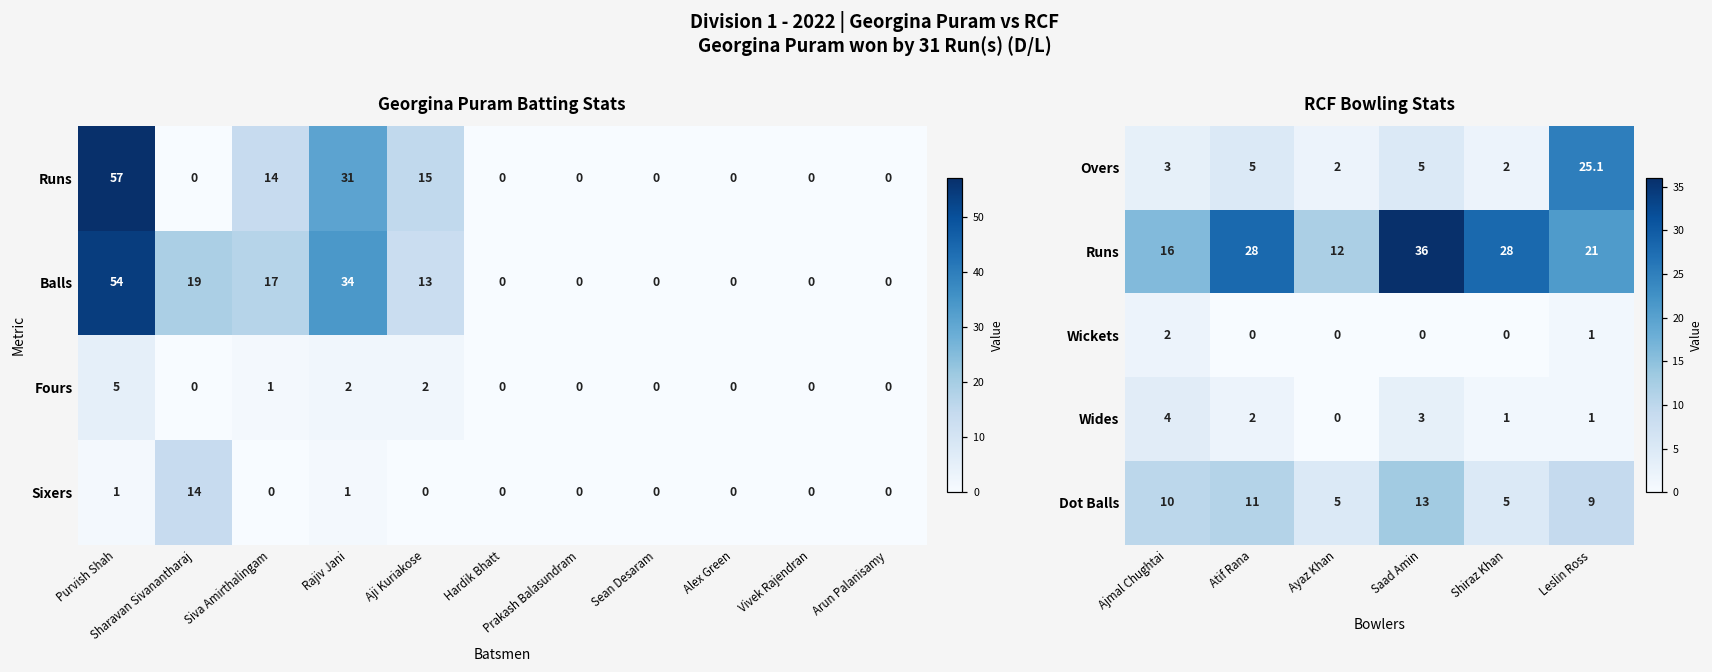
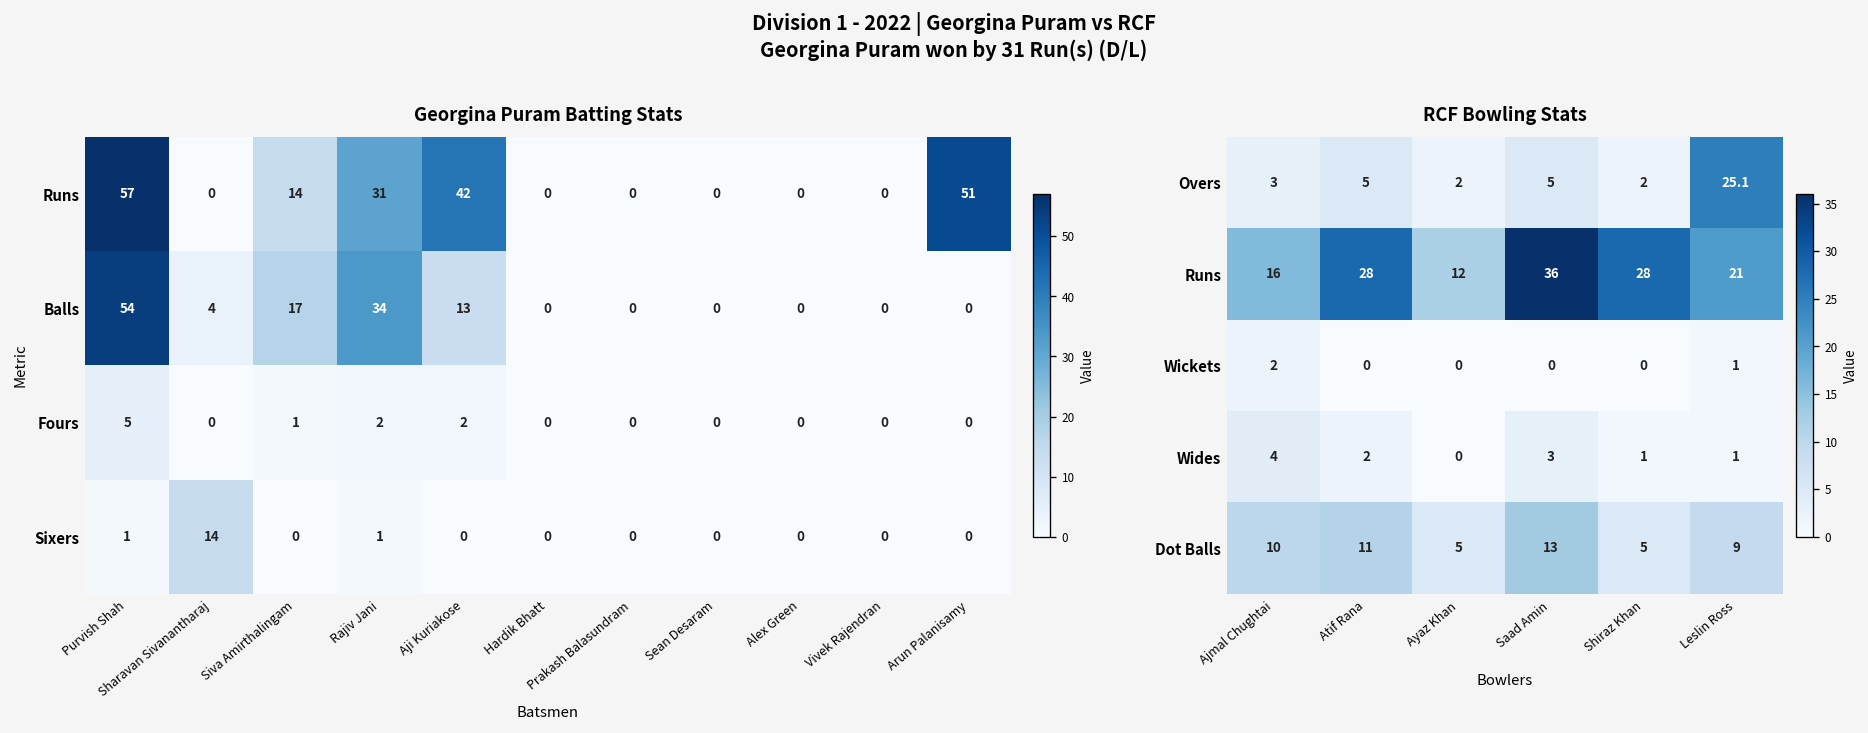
  {
    "Georgina Puram Batting Stats": {
      "Runs": {
        "Purvish Shah": 57,
        "Sharavan Sivanantharaj": 0,
        "Siva Amirthalingam": 14,
        "Rajiv Jani": 31,
-       "Aji Kuriakose": 15,
+       "Aji Kuriakose": 42,
        "Hardik Bhatt": 0,
        "Prakash Balasundram": 0,
        "Sean Desaram": 0,
        "Alex Green": 0,
        "Vivek Rajendran": 0,
-       "Arun Palanisamy": 0
+       "Arun Palanisamy": 51
      },
      "Balls": {
        "Purvish Shah": 54,
-       "Sharavan Sivanantharaj": 19,
+       "Sharavan Sivanantharaj": 4,
        "Siva Amirthalingam": 17,
        "Rajiv Jani": 34,
        "Aji Kuriakose": 13,
        "Hardik Bhatt": 0,
        "Prakash Balasundram": 0,
        "Sean Desaram": 0,
        "Alex Green": 0,
        "Vivek Rajendran": 0,
        "Arun Palanisamy": 0
      },
      "Fours": {
        "Purvish Shah": 5,
        "Sharavan Sivanantharaj": 0,
        "Siva Amirthalingam": 1,
        "Rajiv Jani": 2,
        "Aji Kuriakose": 2,
        "Hardik Bhatt": 0,
        "Prakash Balasundram": 0,
        "Sean Desaram": 0,
        "Alex Green": 0,
        "Vivek Rajendran": 0,
        "Arun Palanisamy": 0
      },
      "Sixers": {
        "Purvish Shah": 1,
        "Sharavan Sivanantharaj": 14,
        "Siva Amirthalingam": 0,
        "Rajiv Jani": 1,
        "Aji Kuriakose": 0,
        "Hardik Bhatt": 0,
        "Prakash Balasundram": 0,
        "Sean Desaram": 0,
        "Alex Green": 0,
        "Vivek Rajendran": 0,
        "Arun Palanisamy": 0
      }
    },
    "RCF Bowling Stats": {
      "Overs": {
        "Ajmal Chughtai": 3,
        "Atif Rana": 5,
        "Ayaz Khan": 2,
        "Saad Amin": 5,
        "Shiraz Khan": 2,
        "Leslin Ross": 25.1
      },
      "Runs": {
        "Ajmal Chughtai": 16,
        "Atif Rana": 28,
        "Ayaz Khan": 12,
        "Saad Amin": 36,
        "Shiraz Khan": 28,
        "Leslin Ross": 21
      },
      "Wickets": {
        "Ajmal Chughtai": 2,
        "Atif Rana": 0,
        "Ayaz Khan": 0,
        "Saad Amin": 0,
        "Shiraz Khan": 0,
        "Leslin Ross": 1
      },
      "Wides": {
        "Ajmal Chughtai": 4,
        "Atif Rana": 2,
        "Ayaz Khan": 0,
        "Saad Amin": 3,
        "Shiraz Khan": 1,
        "Leslin Ross": 1
      },
      "Dot Balls": {
        "Ajmal Chughtai": 10,
        "Atif Rana": 11,
        "Ayaz Khan": 5,
        "Saad Amin": 13,
        "Shiraz Khan": 5,
        "Leslin Ross": 9
      }
    }
  }
